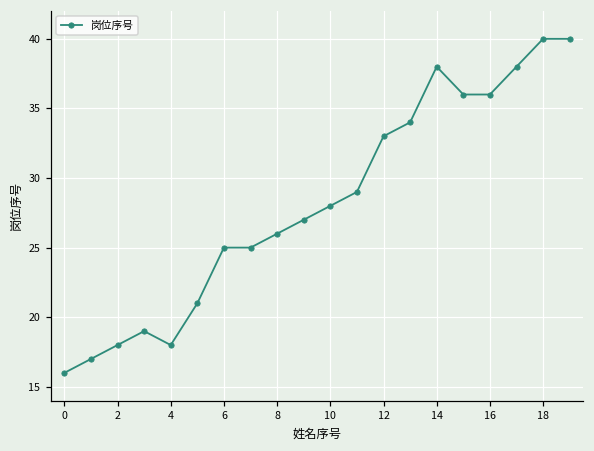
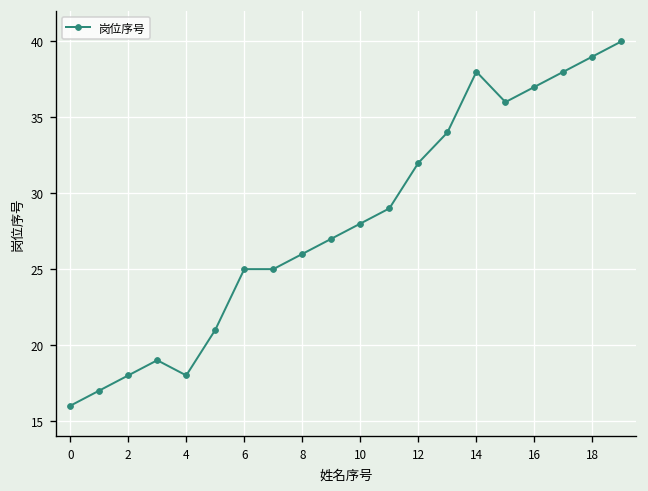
  {
    "0": 16,
    "2": 18,
    "4": 18,
    "6": 25,
    "8": 26,
    "10": 28,
-   "12": 33,
+   "12": 32,
    "14": 38,
-   "16": 36,
-   "18": 40
+   "16": 37,
+   "18": 39
  }
